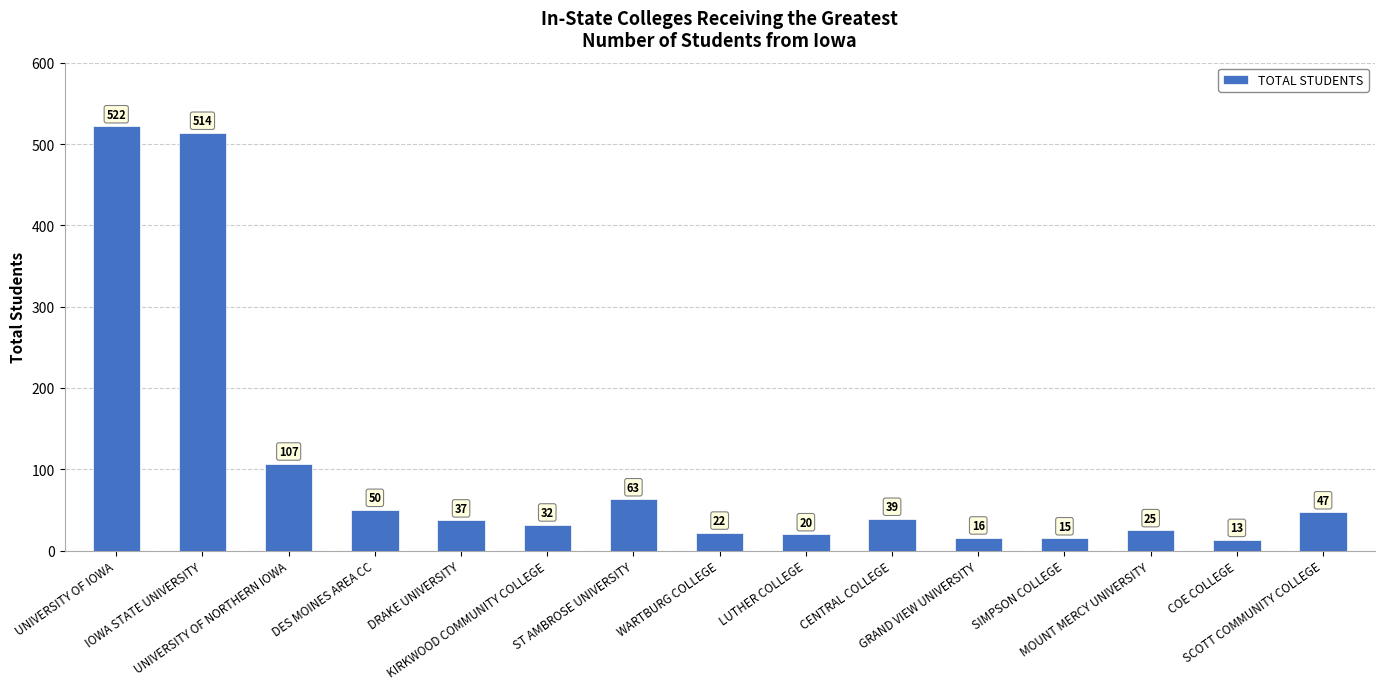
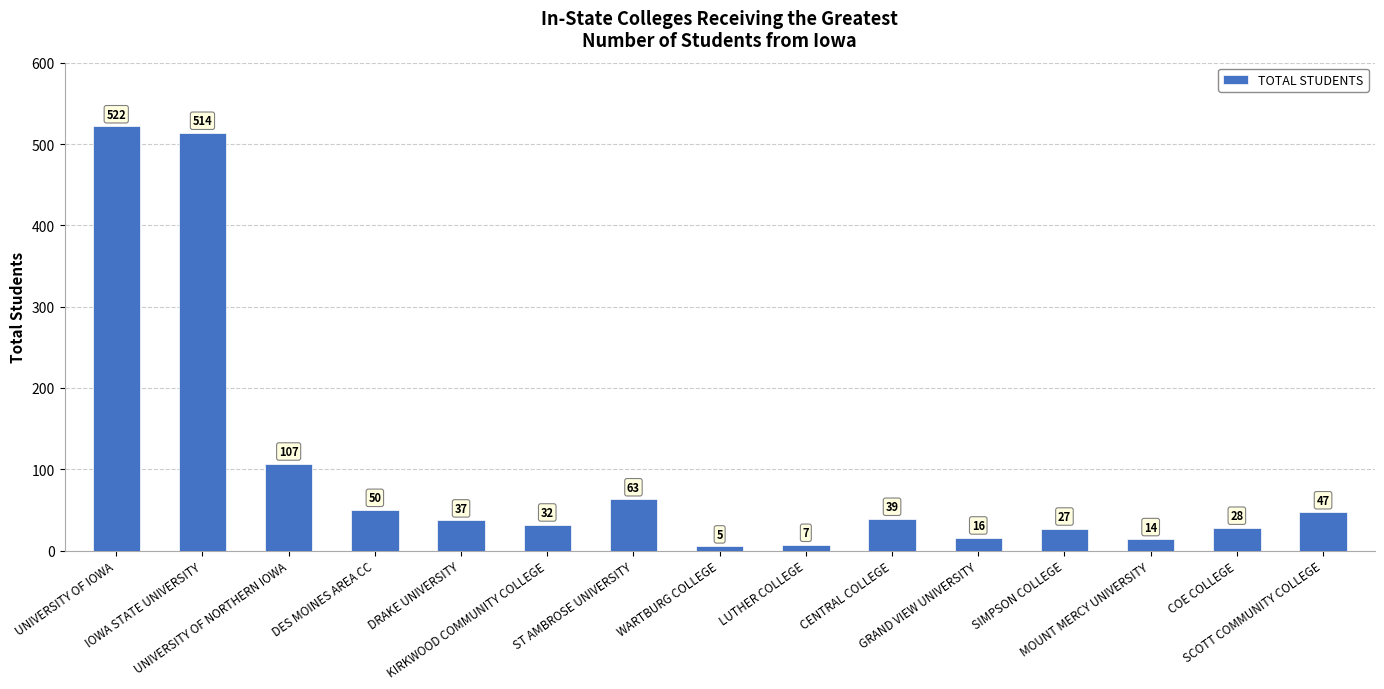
  {
-   "WARTBURG COLLEGE": 22,
-   "LUTHER COLLEGE": 20,
-   "SIMPSON COLLEGE": 15,
-   "MOUNT MERCY UNIVERSITY": 25,
-   "COE COLLEGE": 13
+   "WARTBURG COLLEGE": 5,
+   "LUTHER COLLEGE": 7,
+   "SIMPSON COLLEGE": 27,
+   "MOUNT MERCY UNIVERSITY": 14,
+   "COE COLLEGE": 28
  }
